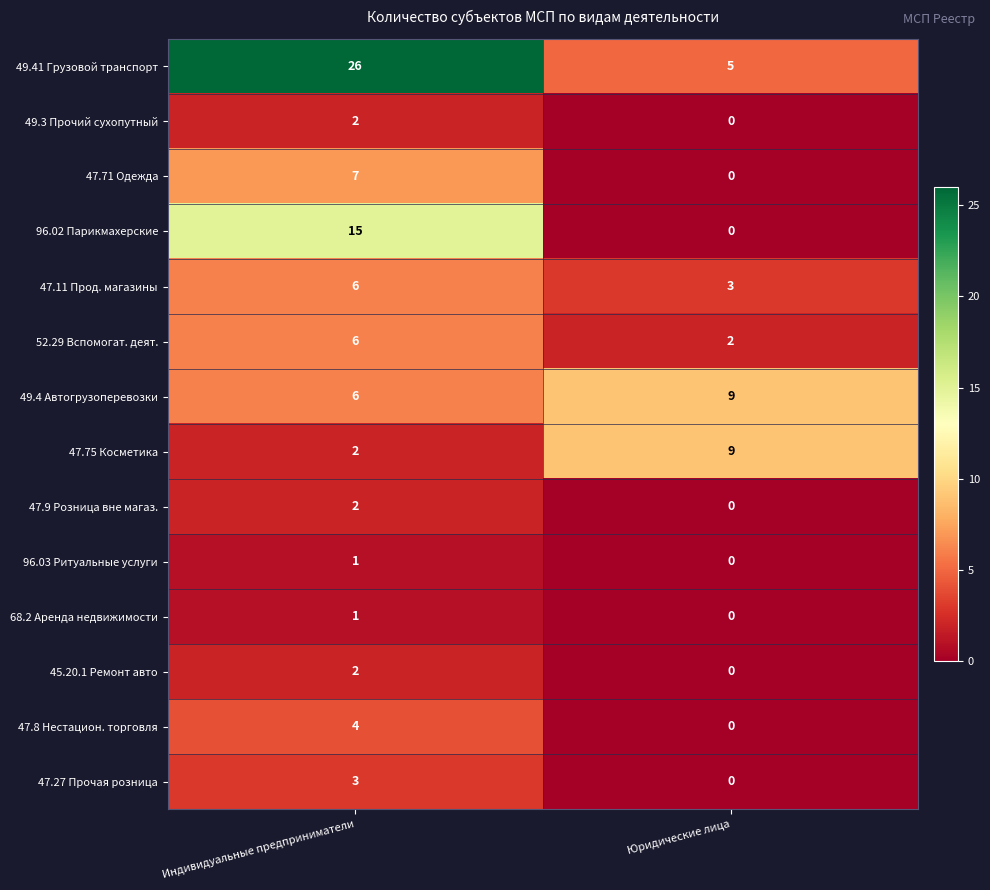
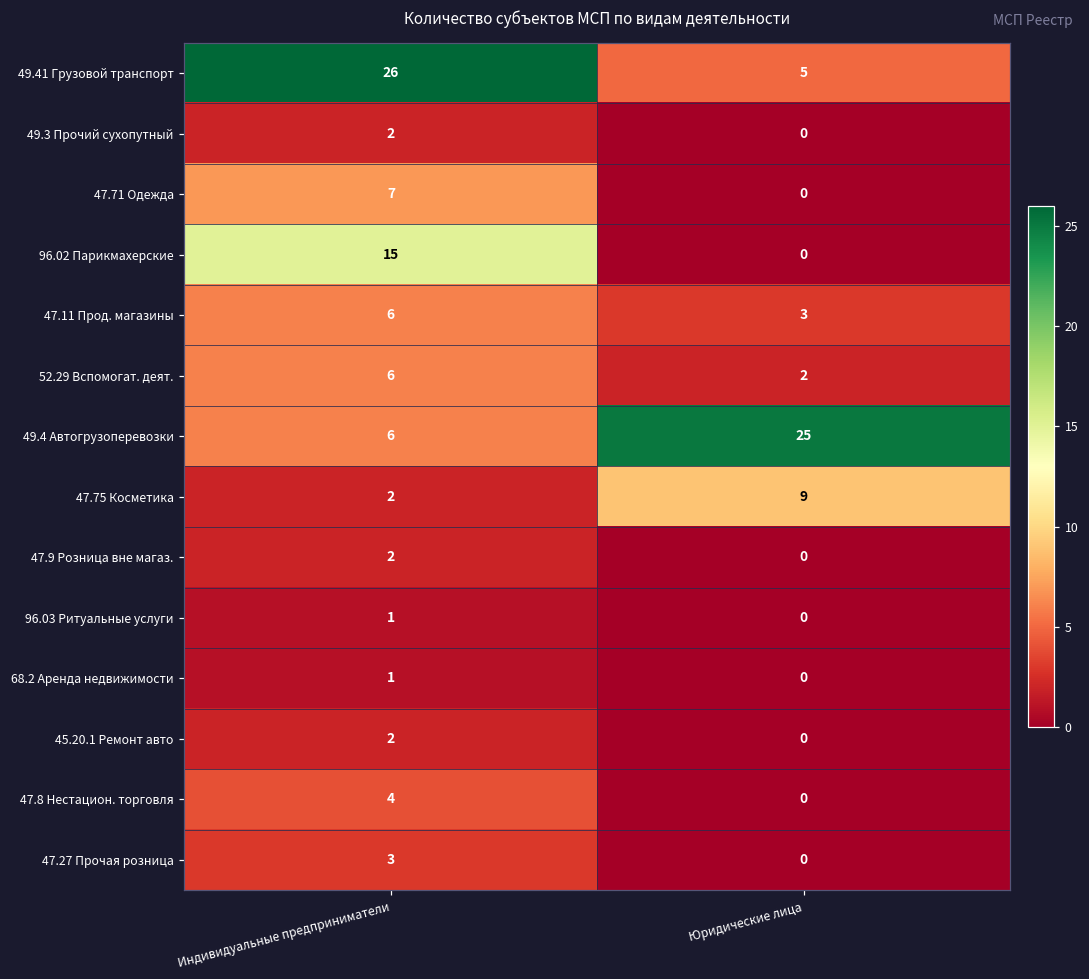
  {
    "49.41 Грузовой транспорт": {
      "Индивидуальные предприниматели": 26,
      "Юридические лица": 5
    },
    "49.3 Прочий сухопутный": {
      "Индивидуальные предприниматели": 2,
      "Юридические лица": 0
    },
    "47.71 Одежда": {
      "Индивидуальные предприниматели": 7,
      "Юридические лица": 0
    },
    "96.02 Парикмахерские": {
      "Индивидуальные предприниматели": 15,
      "Юридические лица": 0
    },
    "47.11 Прод. магазины": {
      "Индивидуальные предприниматели": 6,
      "Юридические лица": 3
    },
    "52.29 Вспомогат. деят.": {
      "Индивидуальные предприниматели": 6,
      "Юридические лица": 2
    },
    "49.4 Автогрузоперевозки": {
      "Индивидуальные предприниматели": 6,
-     "Юридические лица": 9
+     "Юридические лица": 25
    },
    "47.75 Косметика": {
      "Индивидуальные предприниматели": 2,
      "Юридические лица": 9
    },
    "47.9 Розница вне магаз.": {
      "Индивидуальные предприниматели": 2,
      "Юридические лица": 0
    },
    "96.03 Ритуальные услуги": {
      "Индивидуальные предприниматели": 1,
      "Юридические лица": 0
    },
    "68.2 Аренда недвижимости": {
      "Индивидуальные предприниматели": 1,
      "Юридические лица": 0
    },
    "45.20.1 Ремонт авто": {
      "Индивидуальные предприниматели": 2,
      "Юридические лица": 0
    },
    "47.8 Нестацион. торговля": {
      "Индивидуальные предприниматели": 4,
      "Юридические лица": 0
    },
    "47.27 Прочая розница": {
      "Индивидуальные предприниматели": 3,
      "Юридические лица": 0
    }
  }
